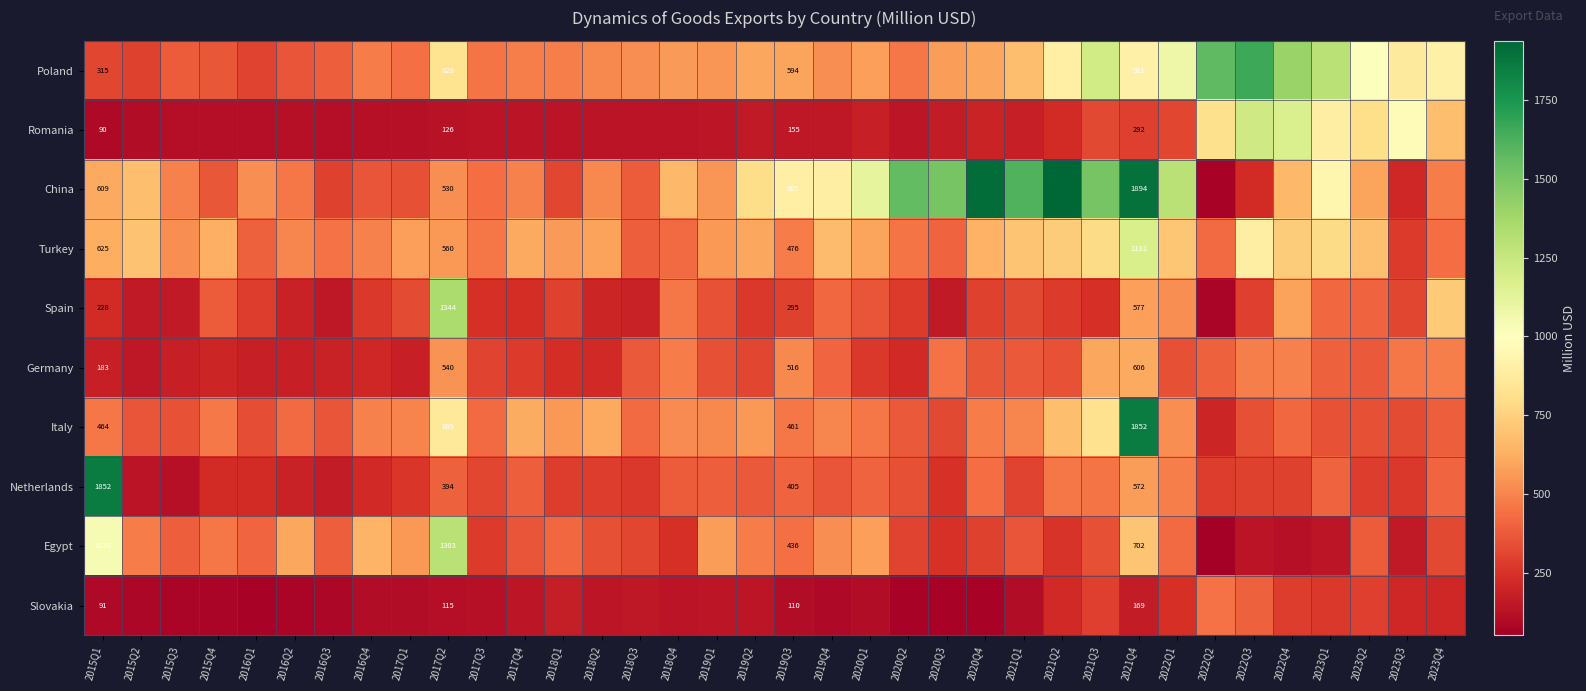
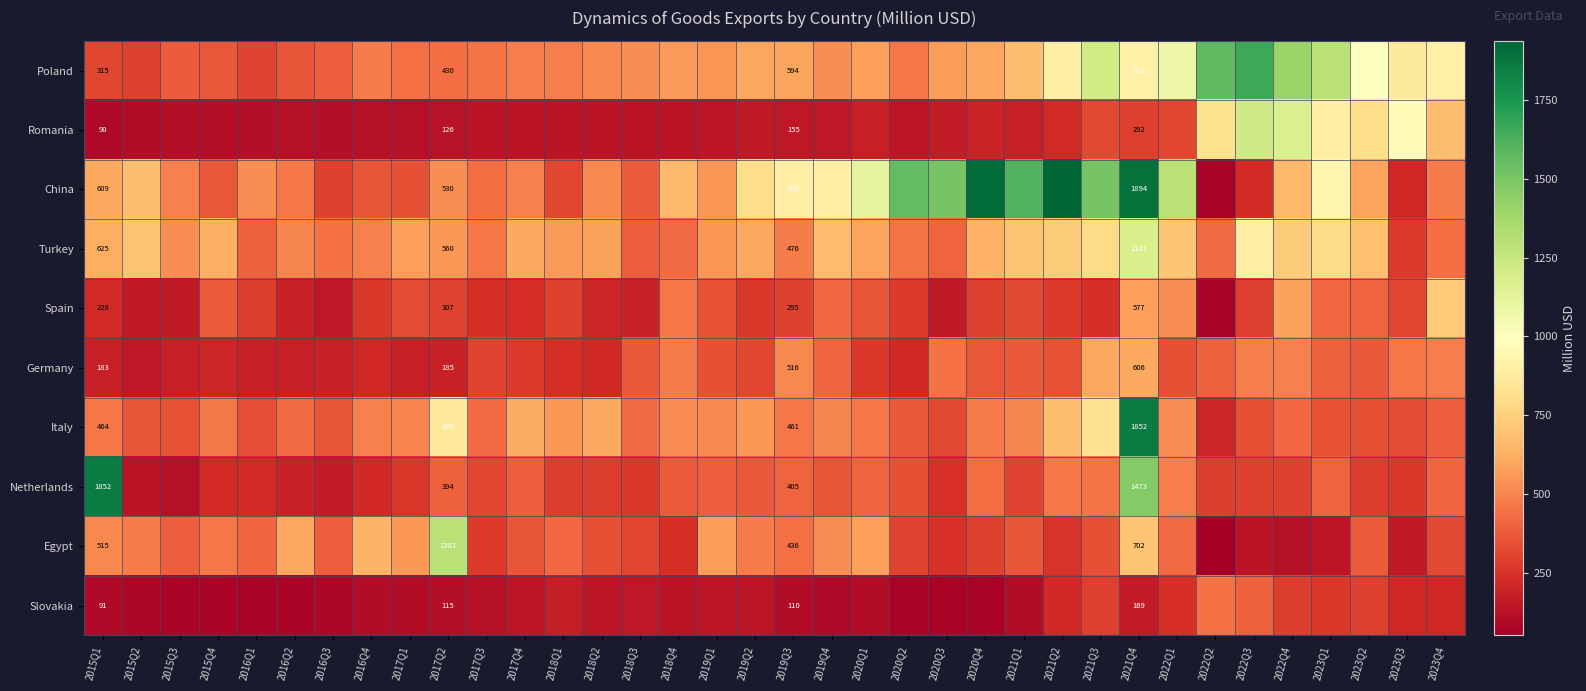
  {
    "Poland": {
      "2015Q1": 315,
-     "2017Q2": 828,
+     "2017Q2": 430,
      "2019Q3": 594,
      "2021Q4": 911
    },
    "Romania": {
      "2015Q1": 90,
      "2017Q2": 126,
      "2019Q3": 155,
      "2021Q4": 292
    },
    "China": {
      "2015Q1": 609,
      "2017Q2": 530,
      "2019Q3": 905,
      "2021Q4": 1894
    },
    "Turkey": {
      "2015Q1": 625,
      "2017Q2": 560,
      "2019Q3": 476,
      "2021Q4": 1181
    },
    "Spain": {
      "2015Q1": 228,
-     "2017Q2": 1344,
+     "2017Q2": 307,
      "2019Q3": 295,
      "2021Q4": 577
    },
    "Germany": {
      "2015Q1": 183,
-     "2017Q2": 540,
+     "2017Q2": 185,
      "2019Q3": 516,
      "2021Q4": 606
    },
    "Italy": {
      "2015Q1": 464,
      "2017Q2": 869,
      "2019Q3": 461,
      "2021Q4": 1852
    },
    "Netherlands": {
      "2015Q1": 1852,
      "2017Q2": 394,
      "2019Q3": 405,
-     "2021Q4": 572
+     "2021Q4": 1473
    },
    "Egypt": {
-     "2015Q1": 1038,
+     "2015Q1": 515,
      "2017Q2": 1303,
      "2019Q3": 436,
      "2021Q4": 702
    },
    "Slovakia": {
      "2015Q1": 91,
      "2017Q2": 115,
      "2019Q3": 110,
      "2021Q4": 169
    }
  }
